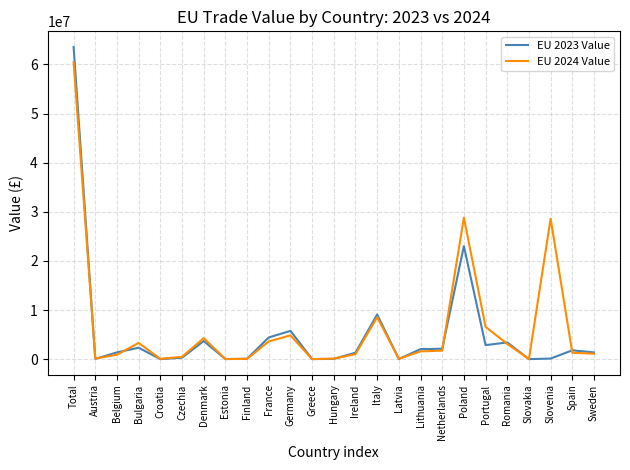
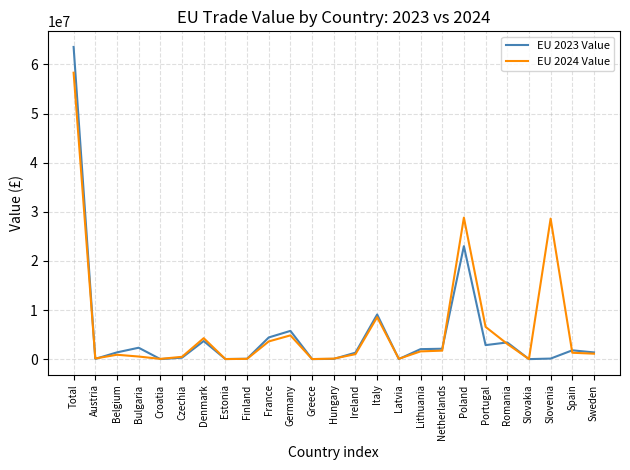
  {
    "EU 2023 Value": {
      "Total": 64000000,
      "Bulgaria": 2000000,
      "Denmark": 4000000,
      "France": 4000000,
      "Germany": 6000000,
      "Italy": 9000000,
      "Poland": 23000000,
      "Portugal": 3000000,
      "Slovenia": 0
    },
    "EU 2024 Value": {
-     "Total": 60000000,
-     "Bulgaria": 3000000,
+     "Total": 58000000,
+     "Bulgaria": 1000000,
      "Denmark": 4000000,
      "France": 4000000,
      "Germany": 5000000,
      "Italy": 9000000,
      "Poland": 29000000,
      "Portugal": 7000000,
      "Slovenia": 29000000
    }
  }
